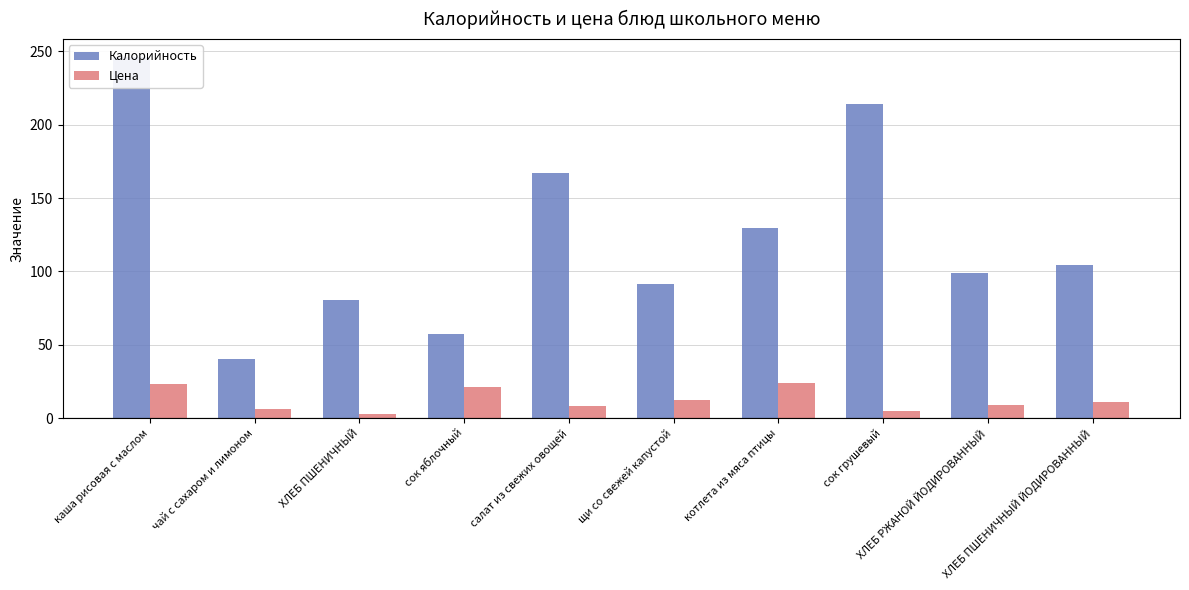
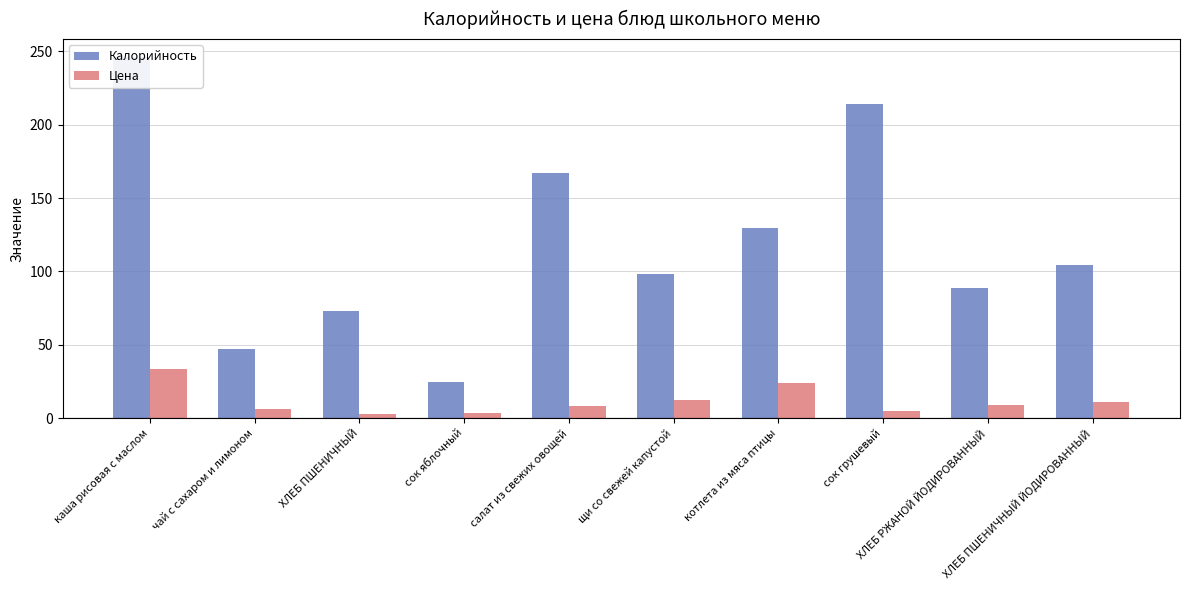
  {
    "Калорийность": {
-     "чай с сахаром и лимоном": 40,
-     "ХЛЕБ ПШЕНИЧНЫЙ": 80,
-     "сок яблочный": 57,
+     "чай с сахаром и лимоном": 47,
+     "ХЛЕБ ПШЕНИЧНЫЙ": 73,
+     "сок яблочный": 25,
      "салат из свежих овощей": 167,
-     "щи со свежей капустой": 92,
+     "щи со свежей капустой": 98,
      "котлета из мяса птицы": 129,
      "сок грушевый": 214,
-     "ХЛЕБ РЖАНОЙ ЙОДИРОВАННЫЙ": 99,
+     "ХЛЕБ РЖАНОЙ ЙОДИРОВАННЫЙ": 88,
      "ХЛЕБ ПШЕНИЧНЫЙ ЙОДИРОВАННЫЙ": 104
    },
    "Цена": {
-     "каша рисовая с маслом": 23,
+     "каша рисовая с маслом": 34,
      "чай с сахаром и лимоном": 6,
      "ХЛЕБ ПШЕНИЧНЫЙ": 3,
-     "сок яблочный": 21,
+     "сок яблочный": 3,
      "салат из свежих овощей": 8,
      "щи со свежей капустой": 12,
      "котлета из мяса птицы": 24,
      "сок грушевый": 5,
      "ХЛЕБ РЖАНОЙ ЙОДИРОВАННЫЙ": 9,
      "ХЛЕБ ПШЕНИЧНЫЙ ЙОДИРОВАННЫЙ": 11
    }
  }
